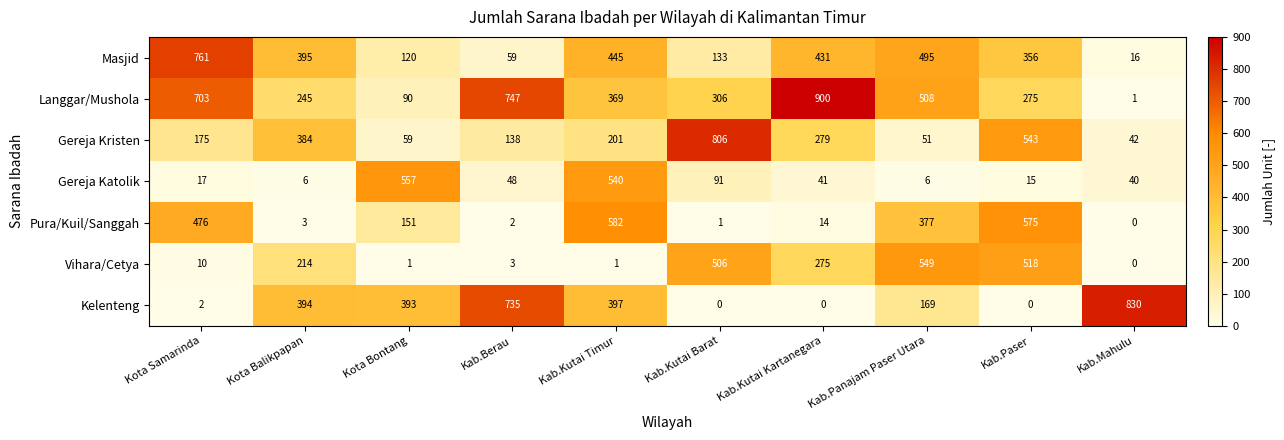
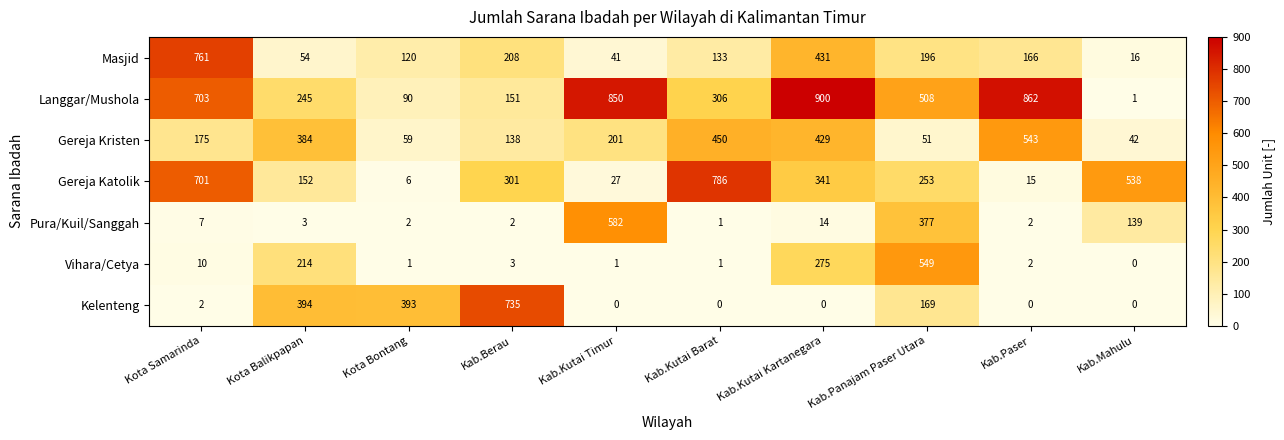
  {
    "Masjid": {
      "Kota Samarinda": 761,
-     "Kota Balikpapan": 395,
+     "Kota Balikpapan": 54,
      "Kota Bontang": 120,
-     "Kab.Berau": 59,
-     "Kab.Kutai Timur": 445,
+     "Kab.Berau": 208,
+     "Kab.Kutai Timur": 41,
      "Kab.Kutai Barat": 133,
      "Kab.Kutai Kartanegara": 431,
-     "Kab.Panajam Paser Utara": 495,
-     "Kab.Paser": 356,
+     "Kab.Panajam Paser Utara": 196,
+     "Kab.Paser": 166,
      "Kab.Mahulu": 16
    },
    "Langgar/Mushola": {
      "Kota Samarinda": 703,
      "Kota Balikpapan": 245,
      "Kota Bontang": 90,
-     "Kab.Berau": 747,
-     "Kab.Kutai Timur": 369,
+     "Kab.Berau": 151,
+     "Kab.Kutai Timur": 850,
      "Kab.Kutai Barat": 306,
      "Kab.Kutai Kartanegara": 900,
      "Kab.Panajam Paser Utara": 508,
-     "Kab.Paser": 275,
+     "Kab.Paser": 862,
      "Kab.Mahulu": 1
    },
    "Gereja Kristen": {
      "Kota Samarinda": 175,
      "Kota Balikpapan": 384,
      "Kota Bontang": 59,
      "Kab.Berau": 138,
      "Kab.Kutai Timur": 201,
-     "Kab.Kutai Barat": 806,
-     "Kab.Kutai Kartanegara": 279,
+     "Kab.Kutai Barat": 450,
+     "Kab.Kutai Kartanegara": 429,
      "Kab.Panajam Paser Utara": 51,
      "Kab.Paser": 543,
      "Kab.Mahulu": 42
    },
    "Gereja Katolik": {
-     "Kota Samarinda": 17,
-     "Kota Balikpapan": 6,
-     "Kota Bontang": 557,
-     "Kab.Berau": 48,
-     "Kab.Kutai Timur": 540,
-     "Kab.Kutai Barat": 91,
-     "Kab.Kutai Kartanegara": 41,
-     "Kab.Panajam Paser Utara": 6,
+     "Kota Samarinda": 701,
+     "Kota Balikpapan": 152,
+     "Kota Bontang": 6,
+     "Kab.Berau": 301,
+     "Kab.Kutai Timur": 27,
+     "Kab.Kutai Barat": 786,
+     "Kab.Kutai Kartanegara": 341,
+     "Kab.Panajam Paser Utara": 253,
      "Kab.Paser": 15,
-     "Kab.Mahulu": 40
+     "Kab.Mahulu": 538
    },
    "Pura/Kuil/Sanggah": {
-     "Kota Samarinda": 476,
+     "Kota Samarinda": 7,
      "Kota Balikpapan": 3,
-     "Kota Bontang": 151,
+     "Kota Bontang": 2,
      "Kab.Berau": 2,
      "Kab.Kutai Timur": 582,
      "Kab.Kutai Barat": 1,
      "Kab.Kutai Kartanegara": 14,
      "Kab.Panajam Paser Utara": 377,
-     "Kab.Paser": 575,
-     "Kab.Mahulu": 0
+     "Kab.Paser": 2,
+     "Kab.Mahulu": 139
    },
    "Vihara/Cetya": {
      "Kota Samarinda": 10,
      "Kota Balikpapan": 214,
      "Kota Bontang": 1,
      "Kab.Berau": 3,
      "Kab.Kutai Timur": 1,
-     "Kab.Kutai Barat": 506,
+     "Kab.Kutai Barat": 1,
      "Kab.Kutai Kartanegara": 275,
      "Kab.Panajam Paser Utara": 549,
-     "Kab.Paser": 518,
+     "Kab.Paser": 2,
      "Kab.Mahulu": 0
    },
    "Kelenteng": {
      "Kota Samarinda": 2,
      "Kota Balikpapan": 394,
      "Kota Bontang": 393,
      "Kab.Berau": 735,
-     "Kab.Kutai Timur": 397,
+     "Kab.Kutai Timur": 0,
      "Kab.Kutai Barat": 0,
      "Kab.Kutai Kartanegara": 0,
      "Kab.Panajam Paser Utara": 169,
      "Kab.Paser": 0,
-     "Kab.Mahulu": 830
+     "Kab.Mahulu": 0
    }
  }
